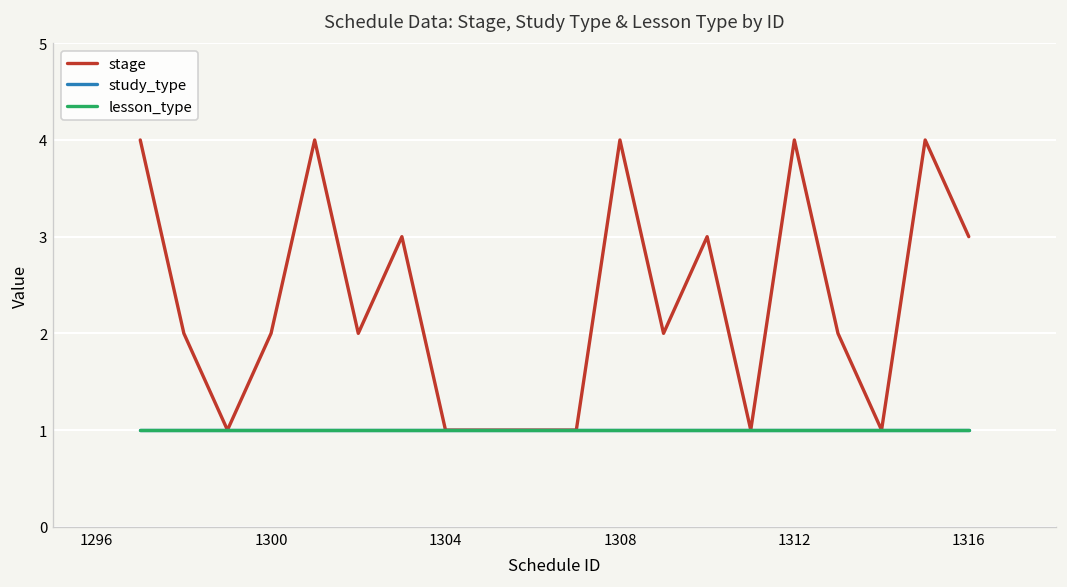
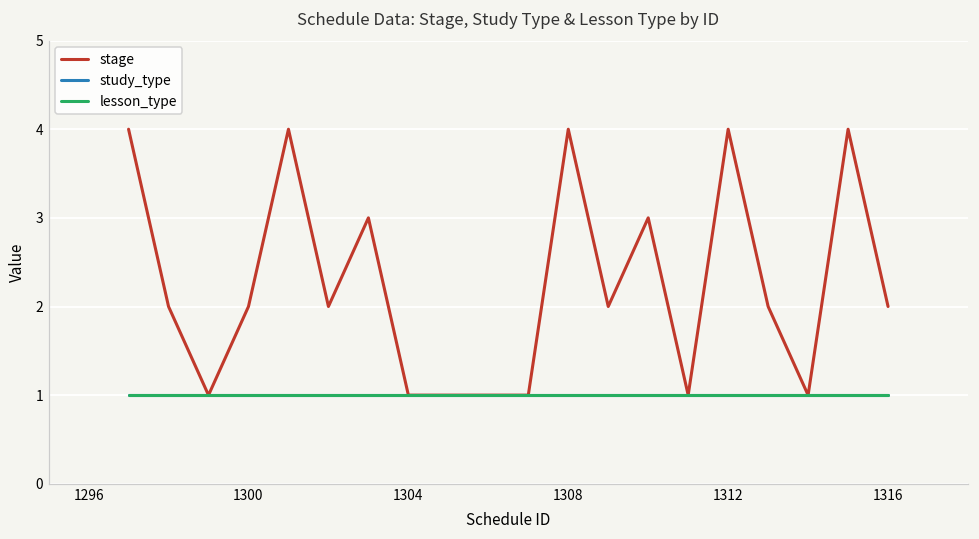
  {
    "stage": {
      "1300": 2,
      "1308": 4,
      "1312": 4,
-     "1316": 3
+     "1316": 2
    },
    "lesson_type": {
      "1300": 1,
      "1308": 1,
      "1312": 1,
      "1316": 1
    }
  }
